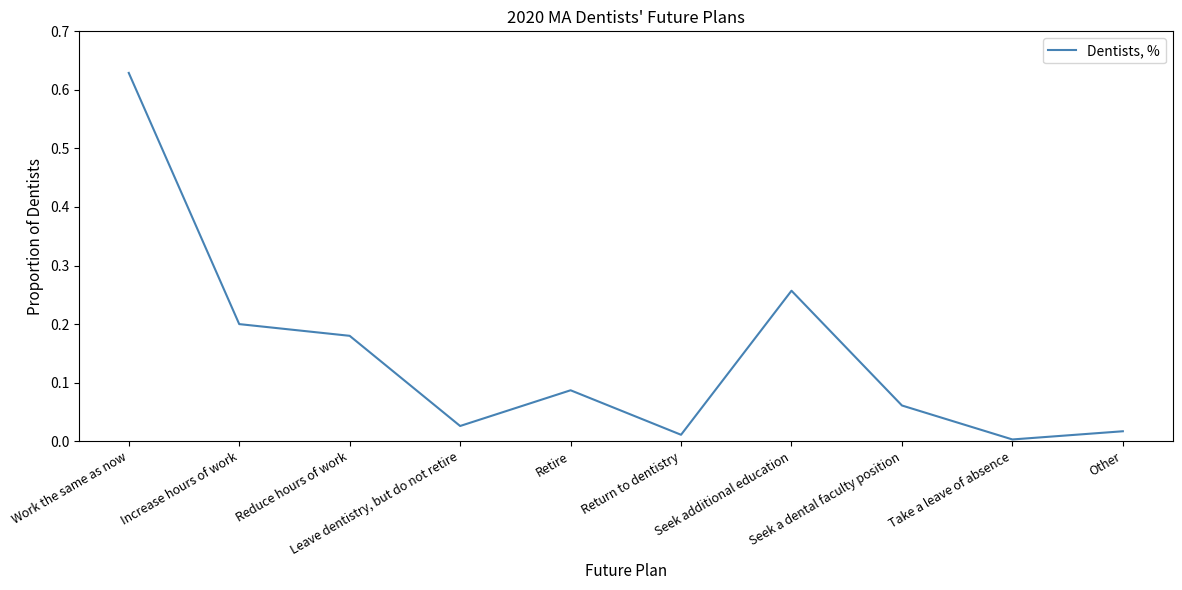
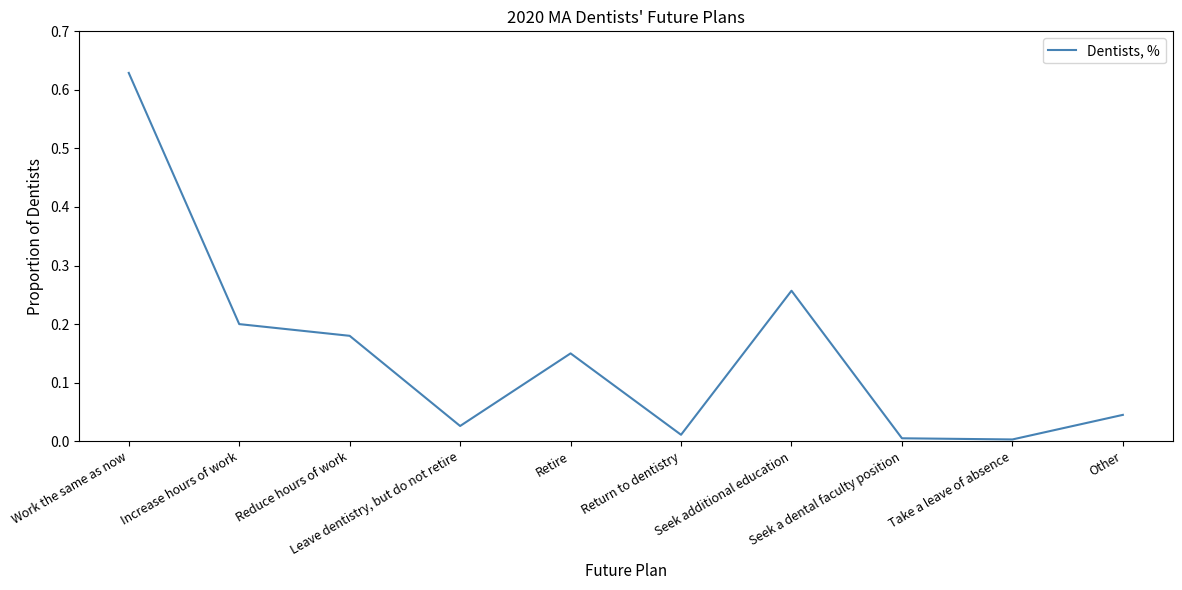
  {
    "Work the same as now": 0.63,
    "Increase hours of work": 0.20,
    "Reduce hours of work": 0.18,
    "Leave dentistry, but do not retire": 0.03,
-   "Retire": 0.09,
+   "Retire": 0.15,
    "Return to dentistry": 0.01,
    "Seek additional education": 0.26,
-   "Seek a dental faculty position": 0.06,
+   "Seek a dental faculty position": 0.01,
    "Take a leave of absence": 0.00,
-   "Other": 0.02
+   "Other": 0.05
  }
